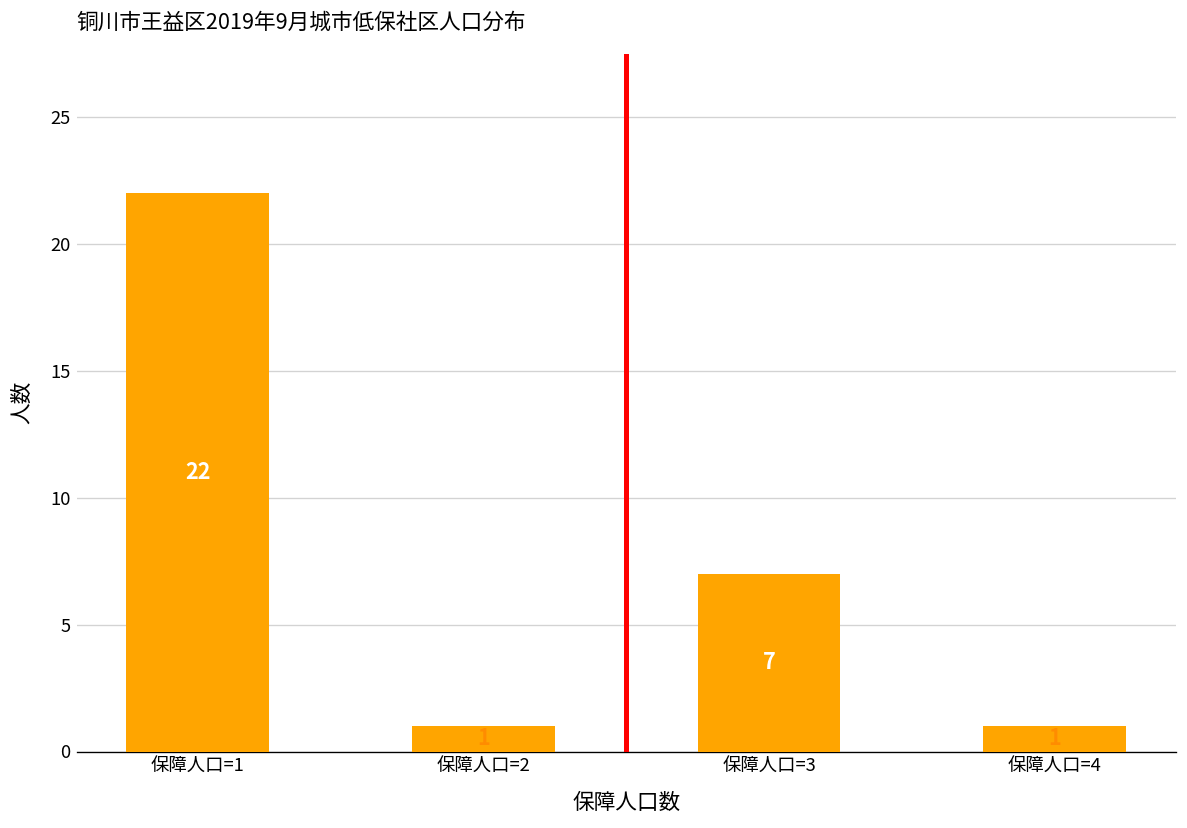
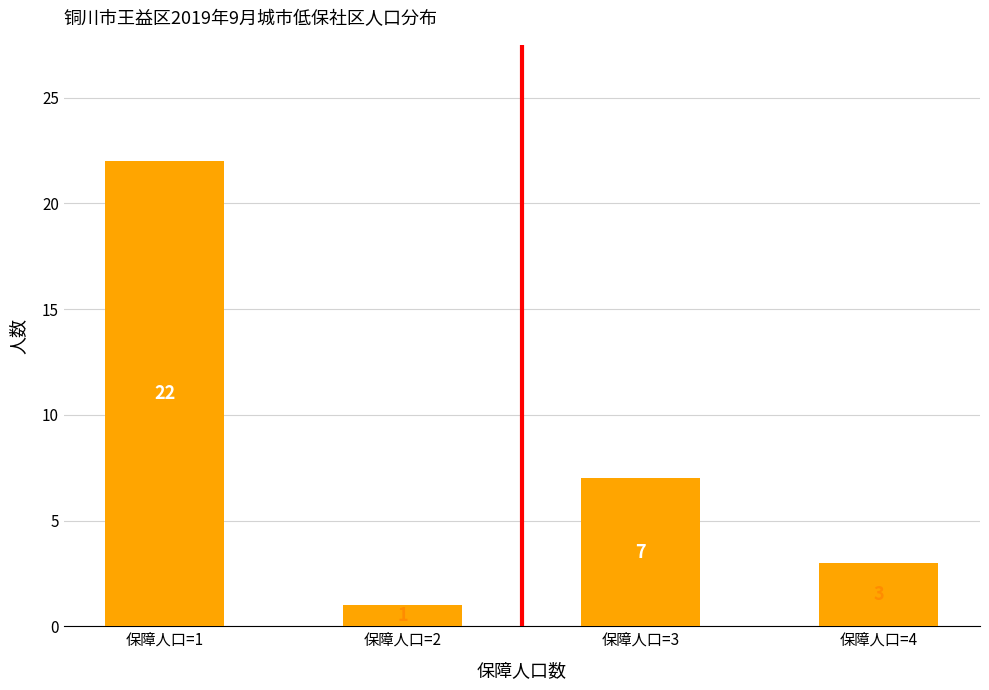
  {
    "保障人口=2": 1,
-   "保障人口=4": 1
+   "保障人口=4": 3
  }
